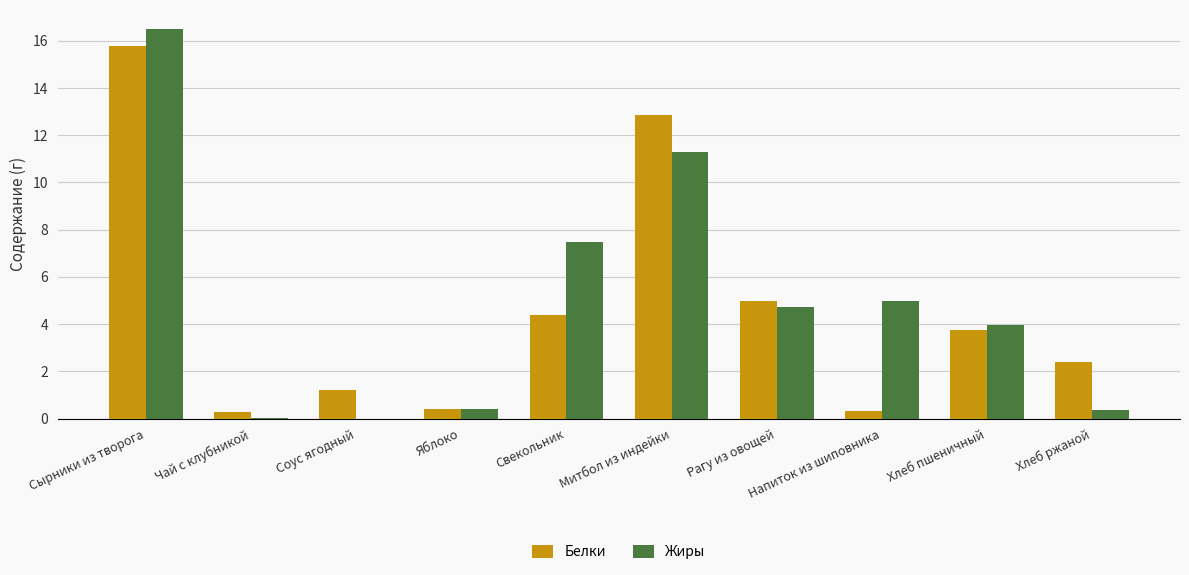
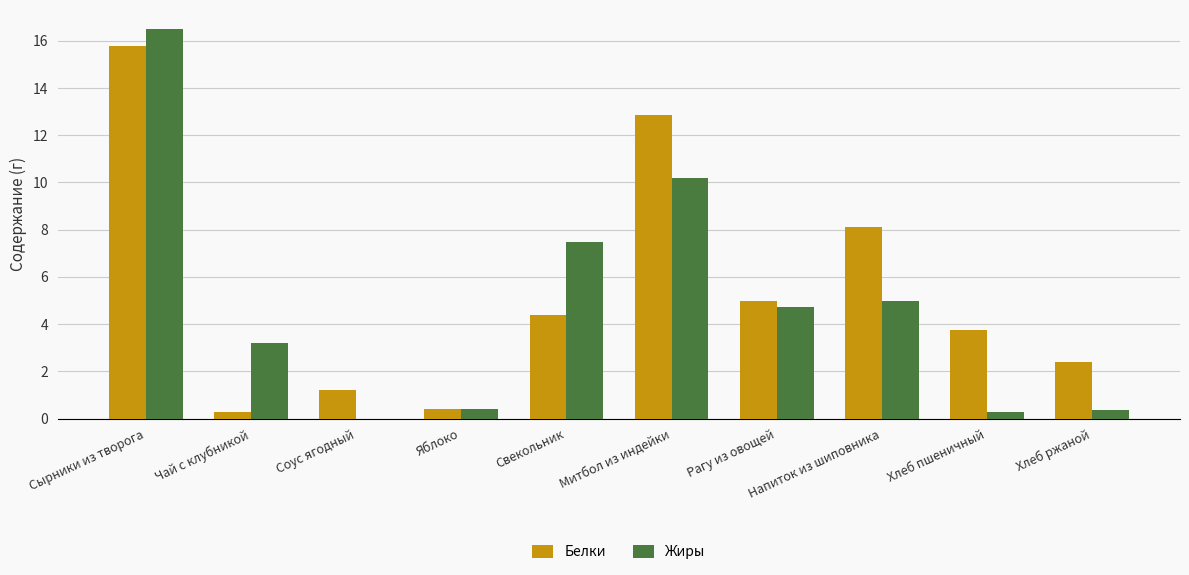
  {
    "Белки": {
      "Сырники из творога": 15.8,
      "Чай с клубникой": 0.3,
      "Соус ягодный": 1.2,
      "Яблоко": 0.4,
      "Свекольник": 4.4,
      "Митбол из индейки": 12.9,
      "Рагу из овощей": 5.0,
-     "Напиток из шиповника": 0.3,
+     "Напиток из шиповника": 8.1,
      "Хлеб пшеничный": 3.8,
      "Хлеб ржаной": 2.4
    },
    "Жиры": {
      "Сырники из творога": 16.5,
-     "Чай с клубникой": 0.0,
+     "Чай с клубникой": 3.2,
      "Соус ягодный": 0.0,
      "Яблоко": 0.4,
      "Свекольник": 7.5,
-     "Митбол из индейки": 11.3,
+     "Митбол из индейки": 10.2,
      "Рагу из овощей": 4.7,
      "Напиток из шиповника": 5.0,
-     "Хлеб пшеничный": 4.0,
+     "Хлеб пшеничный": 0.3,
      "Хлеб ржаной": 0.4
    }
  }
